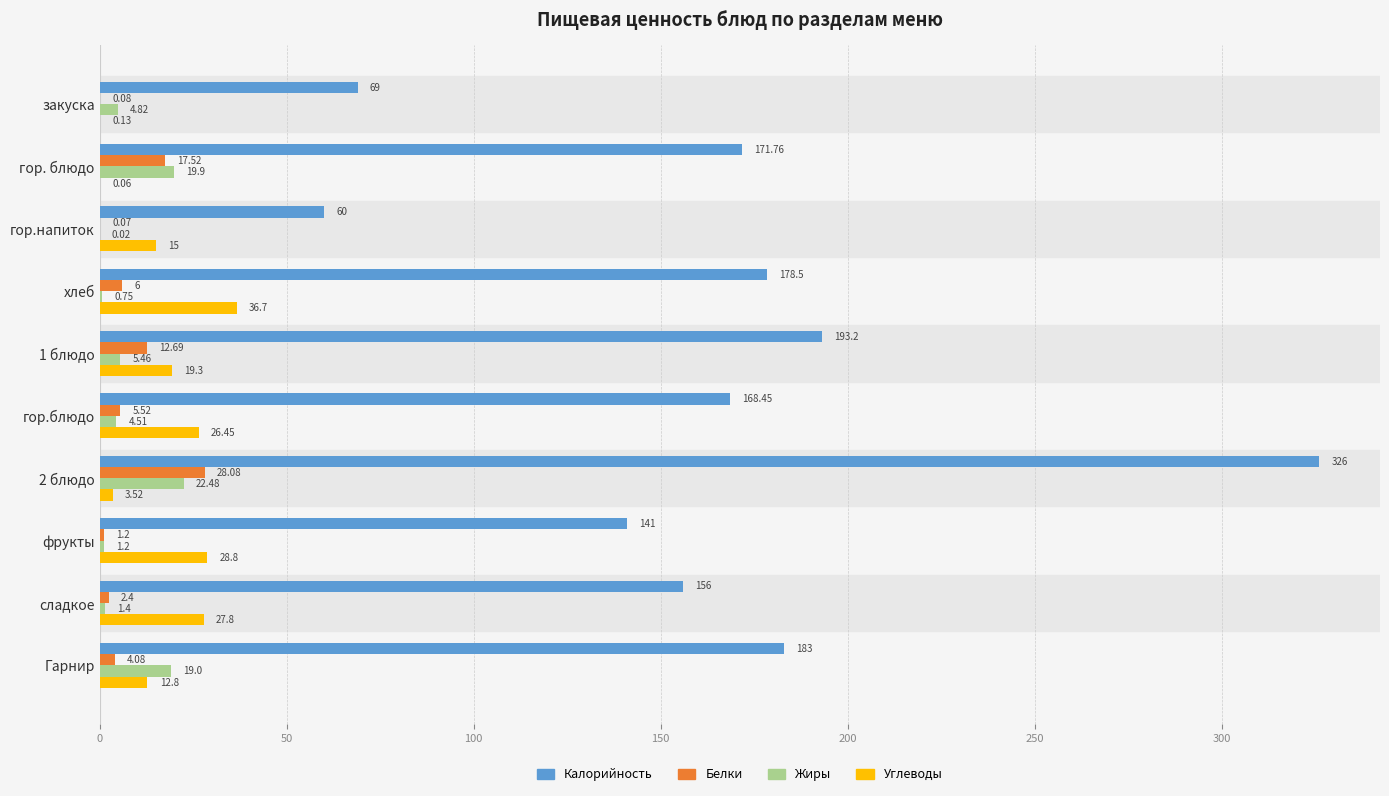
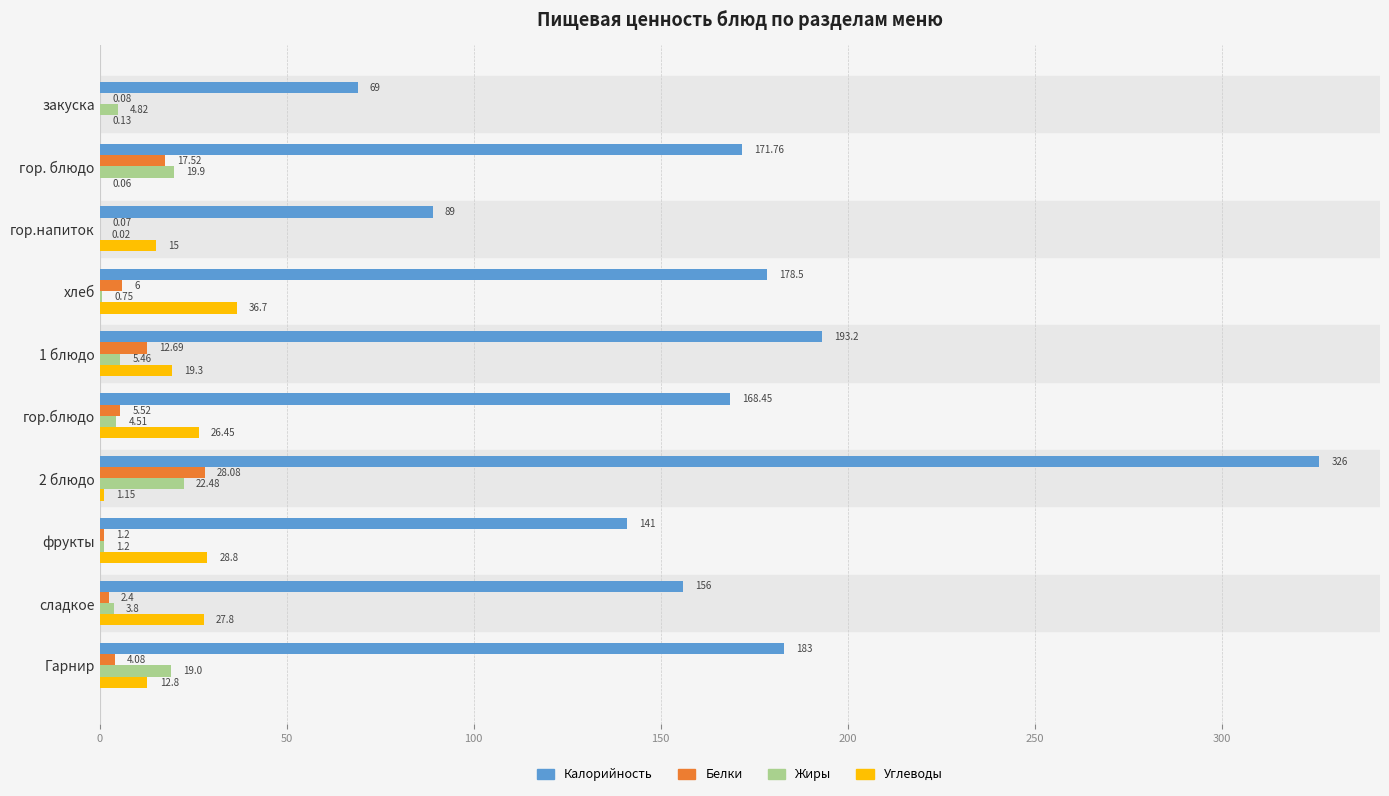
  {
    "Калорийность": {
      "закуска": 69,
      "гор. блюдо": 171.76,
-     "гор.напиток": 60,
+     "гор.напиток": 89,
      "хлеб": 178.5,
      "1 блюдо": 193.2,
      "гор.блюдо": 168.45,
      "2 блюдо": 326,
      "фрукты": 141,
      "сладкое": 156,
      "Гарнир": 183
    },
    "Белки": {
      "закуска": 0.08,
      "гор. блюдо": 17.52,
      "гор.напиток": 0.07,
      "хлеб": 6,
      "1 блюдо": 12.69,
      "гор.блюдо": 5.52,
      "2 блюдо": 28.08,
      "фрукты": 1.2,
      "сладкое": 2.4,
      "Гарнир": 4.08
    },
    "Жиры": {
      "закуска": 4.82,
      "гор. блюдо": 19.9,
      "гор.напиток": 0.02,
      "хлеб": 0.75,
      "1 блюдо": 5.46,
      "гор.блюдо": 4.51,
      "2 блюдо": 22.48,
      "фрукты": 1.2,
-     "сладкое": 1.4,
+     "сладкое": 3.8,
      "Гарнир": 19.0
    },
    "Углеводы": {
      "закуска": 0.13,
      "гор. блюдо": 0.06,
      "гор.напиток": 15,
      "хлеб": 36.7,
      "1 блюдо": 19.3,
      "гор.блюдо": 26.45,
-     "2 блюдо": 3.52,
+     "2 блюдо": 1.15,
      "фрукты": 28.8,
      "сладкое": 27.8,
      "Гарнир": 12.8
    }
  }
